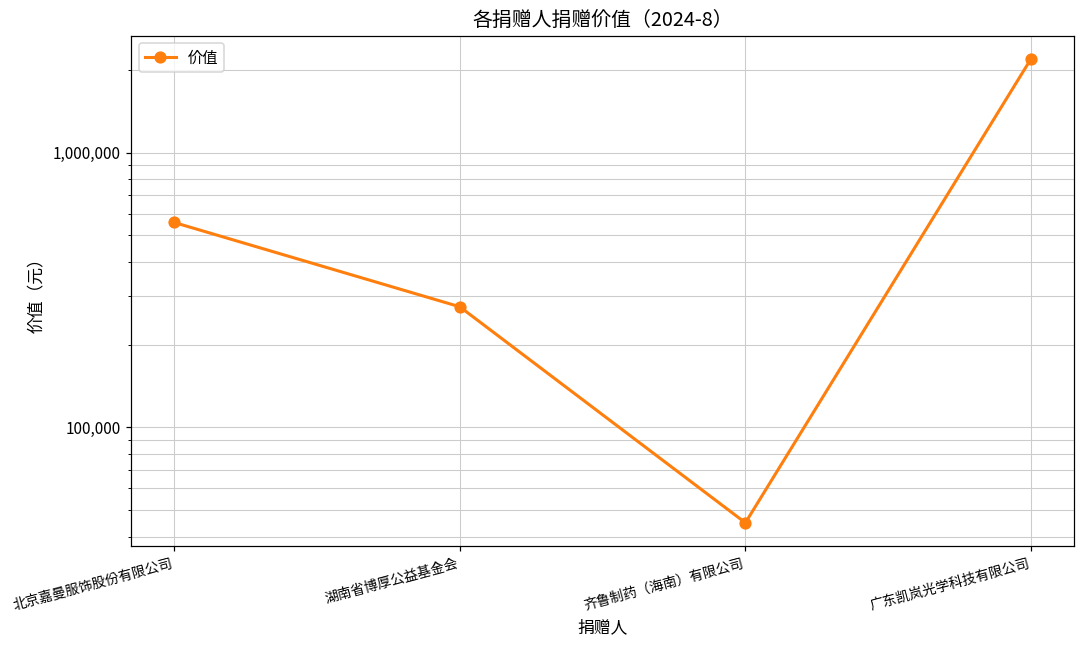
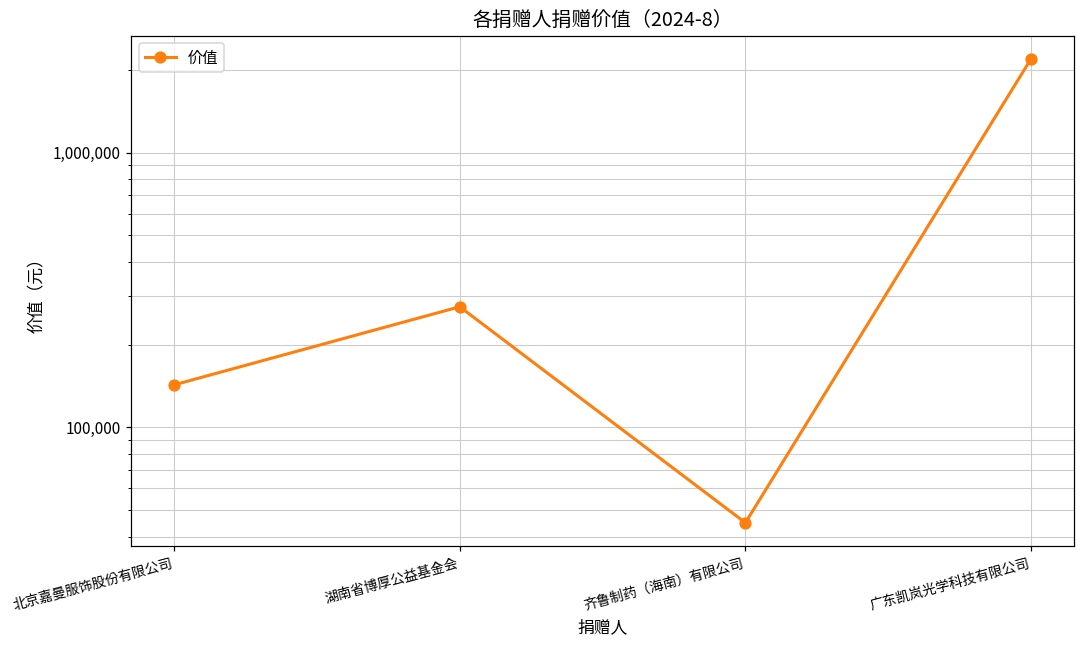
  {
-   "北京嘉曼服饰股份有限公司": "560,000",
+   "北京嘉曼服饰股份有限公司": "140,000",
    "湖南省博厚公益基金会": "270,000",
    "齐鲁制药（海南）有限公司": "45,000",
    "广东凯岚光学科技有限公司": "2,200,000"
  }
